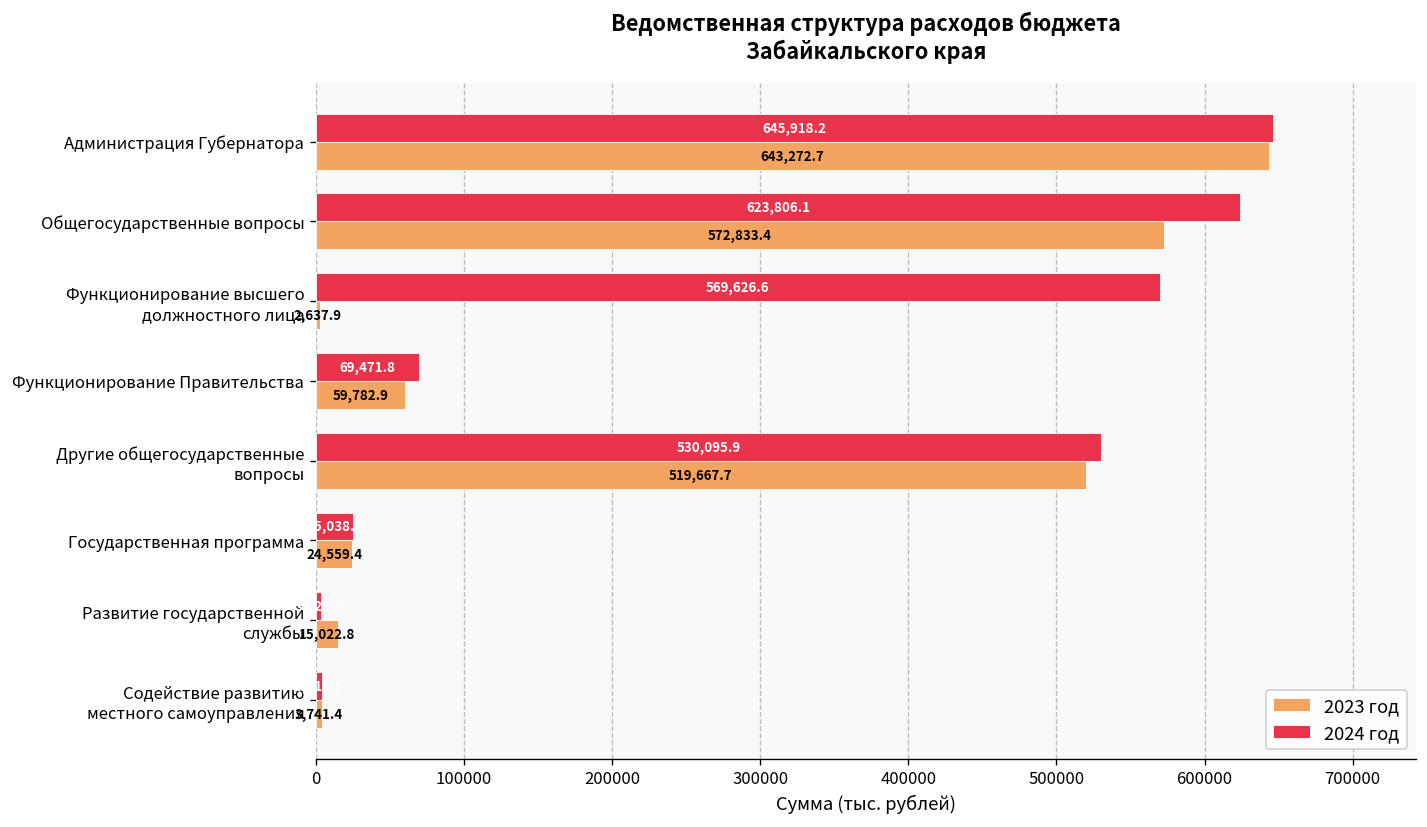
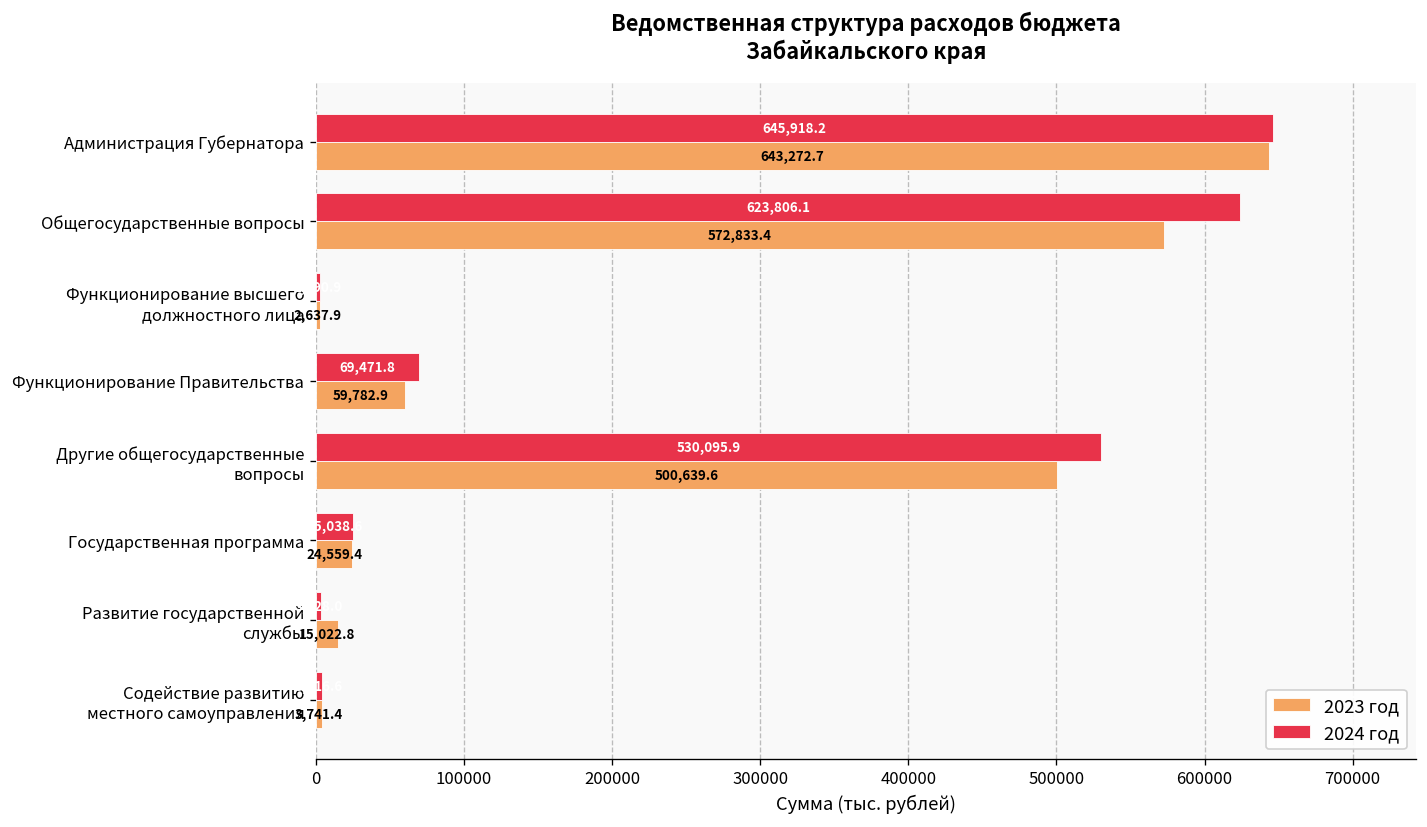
  {
    "2023 год": {
      "Администрация Губернатора": "643,272.7",
      "Общегосударственные вопросы": "572,833.4",
      "Функционирование высшего должностного лица": "2,637.9",
      "Функционирование Правительства": "59,782.9",
-     "Другие общегосударственные вопросы": "519,667.7",
+     "Другие общегосударственные вопросы": "500,639.6",
      "Государственная программа": "24,559.4",
      "Развитие государственной службы": "15,022.8",
      "Содействие развитию местного самоуправления": "3,741.4"
    },
    "2024 год": {
-     "Функционирование высшего должностного лица": "570000",
+     "Функционирование высшего должностного лица": "3000",
      "Развитие государственной службы": "4000",
      "Содействие развитию местного самоуправления": "4000"
    }
  }
